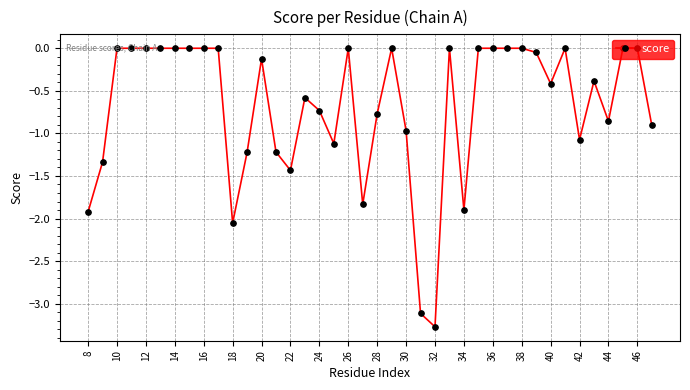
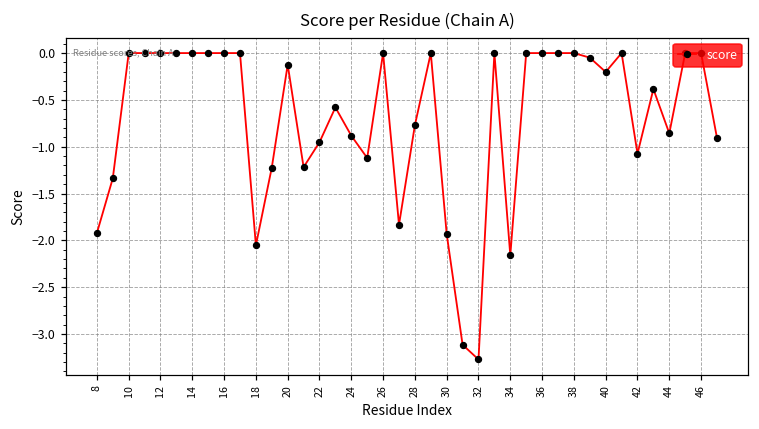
  {
    "8": -1.9,
    "10": 0.0,
    "12": 0.0,
    "14": 0.0,
    "16": 0.0,
    "18": -2.1,
    "20": -0.1,
-   "22": -1.4,
-   "24": -0.7,
+   "22": -1.0,
+   "24": -0.9,
    "26": 0.0,
    "28": -0.8,
-   "30": -1.0,
+   "30": -1.9,
    "32": -3.3,
-   "34": -1.9,
+   "34": -2.2,
    "36": 0.0,
    "38": 0.0,
-   "40": -0.4,
+   "40": -0.2,
    "42": -1.1,
    "44": -0.9
  }
